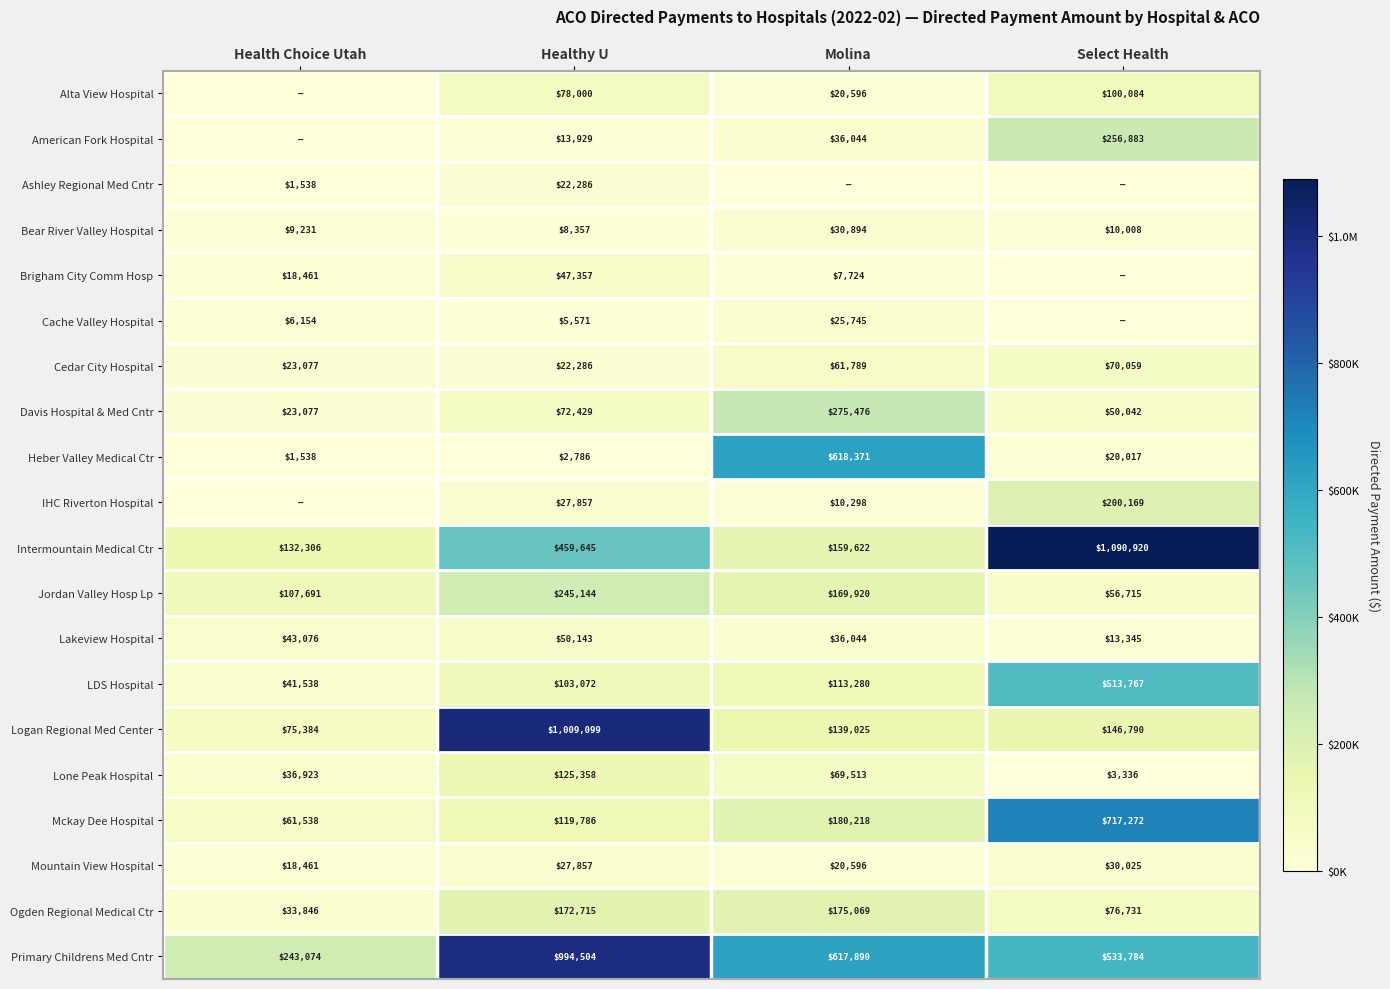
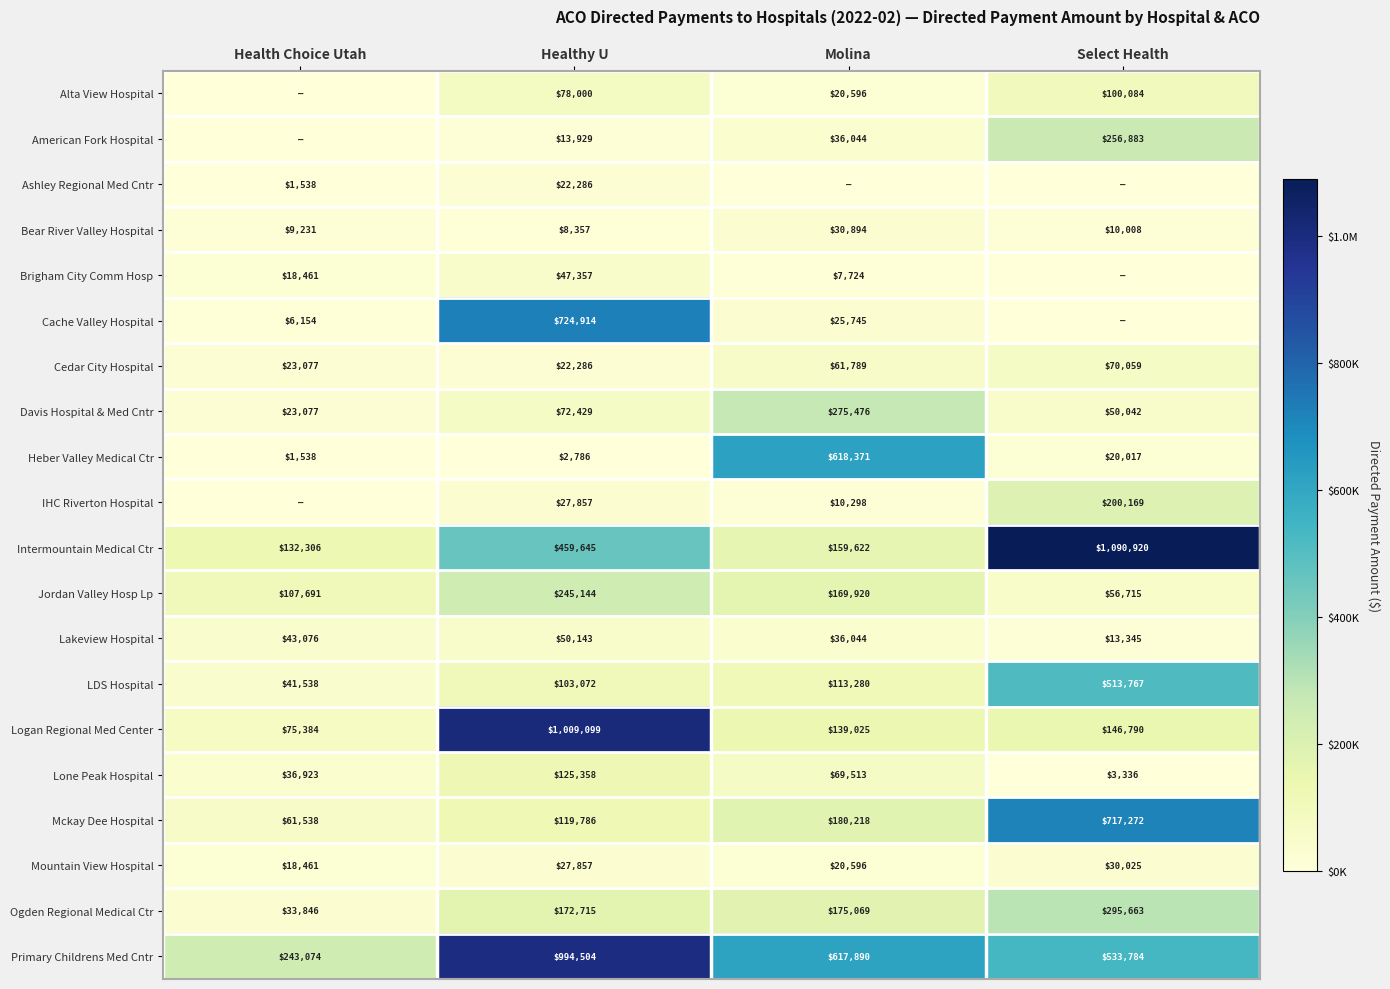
  {
    "Alta View Hospital": {
      "Healthy U": "$78,000",
      "Molina": "$20,596",
      "Select Health": "$100,084"
    },
    "American Fork Hospital": {
      "Healthy U": "$13,929",
      "Molina": "$36,044",
      "Select Health": "$256,883"
    },
    "Ashley Regional Med Cntr": {
      "Health Choice Utah": "$1,538",
      "Healthy U": "$22,286"
    },
    "Bear River Valley Hospital": {
      "Health Choice Utah": "$9,231",
      "Healthy U": "$8,357",
      "Molina": "$30,894",
      "Select Health": "$10,008"
    },
    "Brigham City Comm Hosp": {
      "Health Choice Utah": "$18,461",
      "Healthy U": "$47,357",
      "Molina": "$7,724"
    },
    "Cache Valley Hospital": {
      "Health Choice Utah": "$6,154",
-     "Healthy U": "$5,571",
+     "Healthy U": "$724,914",
      "Molina": "$25,745"
    },
    "Cedar City Hospital": {
      "Health Choice Utah": "$23,077",
      "Healthy U": "$22,286",
      "Molina": "$61,789",
      "Select Health": "$70,059"
    },
    "Davis Hospital & Med Cntr": {
      "Health Choice Utah": "$23,077",
      "Healthy U": "$72,429",
      "Molina": "$275,476",
      "Select Health": "$50,042"
    },
    "Heber Valley Medical Ctr": {
      "Health Choice Utah": "$1,538",
      "Healthy U": "$2,786",
      "Molina": "$618,371",
      "Select Health": "$20,017"
    },
    "IHC Riverton Hospital": {
      "Healthy U": "$27,857",
      "Molina": "$10,298",
      "Select Health": "$200,169"
    },
    "Intermountain Medical Ctr": {
      "Health Choice Utah": "$132,306",
      "Healthy U": "$459,645",
      "Molina": "$159,622",
      "Select Health": "$1,090,920"
    },
    "Jordan Valley Hosp Lp": {
      "Health Choice Utah": "$107,691",
      "Healthy U": "$245,144",
      "Molina": "$169,920",
      "Select Health": "$56,715"
    },
    "Lakeview Hospital": {
      "Health Choice Utah": "$43,076",
      "Healthy U": "$50,143",
      "Molina": "$36,044",
      "Select Health": "$13,345"
    },
    "LDS Hospital": {
      "Health Choice Utah": "$41,538",
      "Healthy U": "$103,072",
      "Molina": "$113,280",
      "Select Health": "$513,767"
    },
    "Logan Regional Med Center": {
      "Health Choice Utah": "$75,384",
      "Healthy U": "$1,009,099",
      "Molina": "$139,025",
      "Select Health": "$146,790"
    },
    "Lone Peak Hospital": {
      "Health Choice Utah": "$36,923",
      "Healthy U": "$125,358",
      "Molina": "$69,513",
      "Select Health": "$3,336"
    },
    "Mckay Dee Hospital": {
      "Health Choice Utah": "$61,538",
      "Healthy U": "$119,786",
      "Molina": "$180,218",
      "Select Health": "$717,272"
    },
    "Mountain View Hospital": {
      "Health Choice Utah": "$18,461",
      "Healthy U": "$27,857",
      "Molina": "$20,596",
      "Select Health": "$30,025"
    },
    "Ogden Regional Medical Ctr": {
      "Health Choice Utah": "$33,846",
      "Healthy U": "$172,715",
      "Molina": "$175,069",
-     "Select Health": "$76,731"
+     "Select Health": "$295,663"
    },
    "Primary Childrens Med Cntr": {
      "Health Choice Utah": "$243,074",
      "Healthy U": "$994,504",
      "Molina": "$617,890",
      "Select Health": "$533,784"
    }
  }
